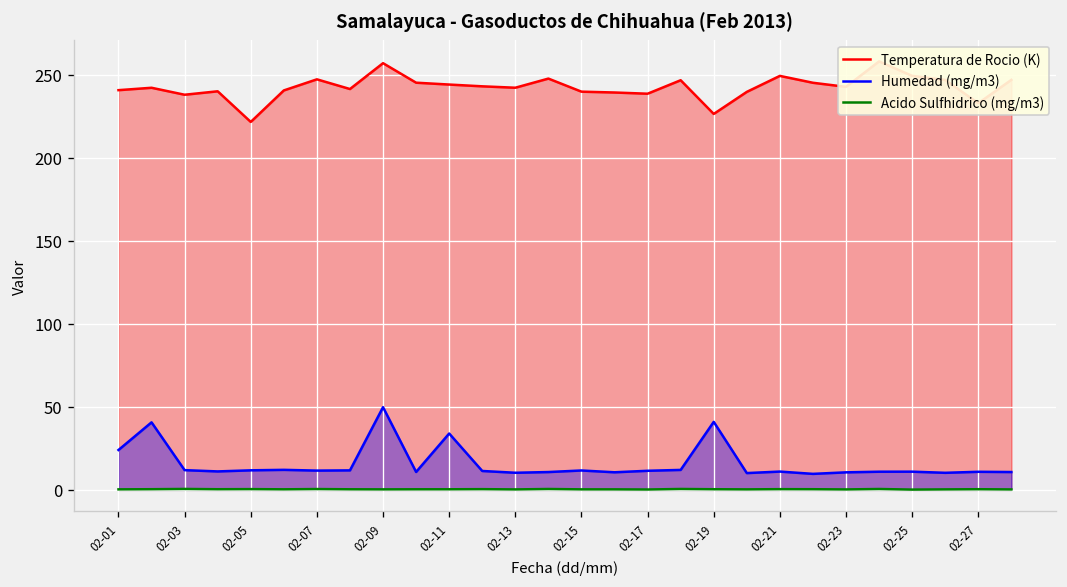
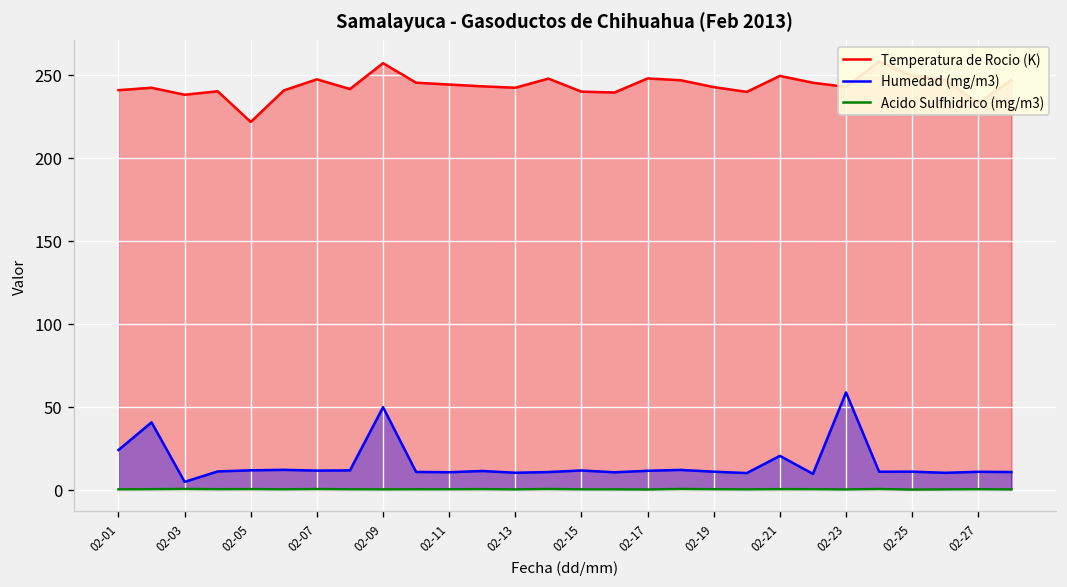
  {
    "Temperatura de Rocio (K)": {
      "02-01": 241,
      "02-03": 238,
      "02-05": 222,
      "02-07": 247,
      "02-09": 257,
      "02-11": 244,
      "02-13": 242,
      "02-15": 240,
-     "02-17": 239,
-     "02-19": 226,
+     "02-17": 248,
+     "02-19": 243,
      "02-21": 249
    },
    "Humedad (mg/m3)": {
      "02-01": 24,
-     "02-03": 12,
+     "02-03": 5,
      "02-05": 12,
      "02-07": 12,
      "02-09": 50,
-     "02-11": 34,
+     "02-11": 11,
      "02-13": 10,
      "02-15": 12,
      "02-17": 11,
-     "02-19": 41,
-     "02-21": 11,
-     "02-23": 10,
+     "02-19": 11,
+     "02-21": 20,
+     "02-23": 59,
      "02-25": 11,
      "02-27": 11
    },
    "Acido Sulfhidrico (mg/m3)": {
      "02-01": 0,
      "02-03": 0,
      "02-05": 0,
      "02-07": 0,
      "02-09": 0,
      "02-11": 0,
      "02-13": 0,
      "02-15": 0,
      "02-17": 0,
      "02-19": 0,
      "02-21": 0,
      "02-23": 0,
      "02-25": 0,
      "02-27": 0
    }
  }
